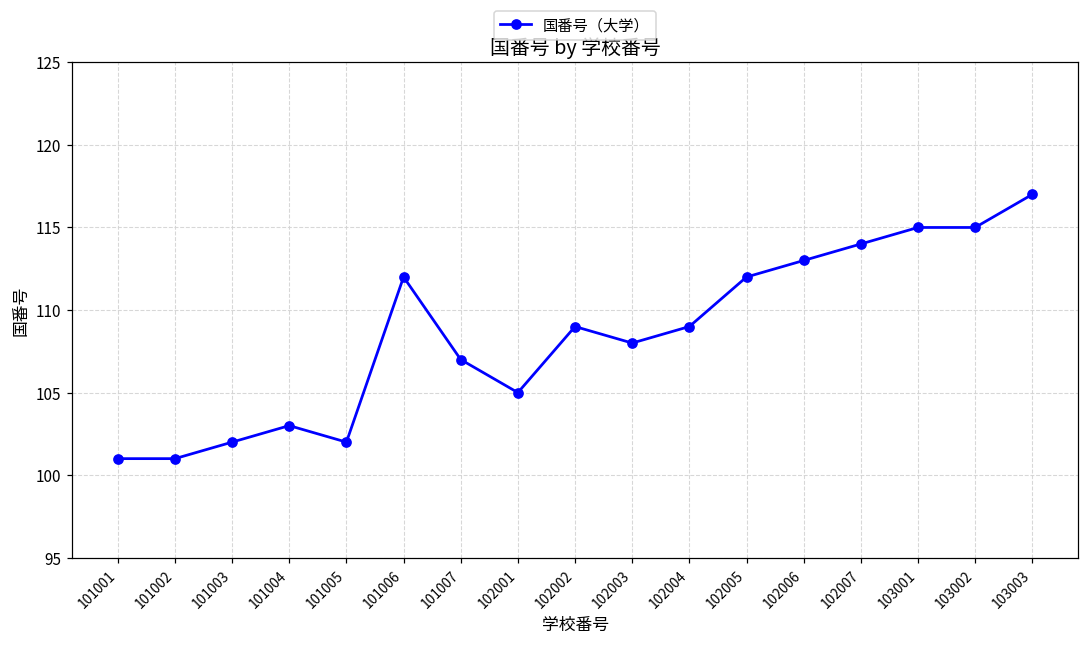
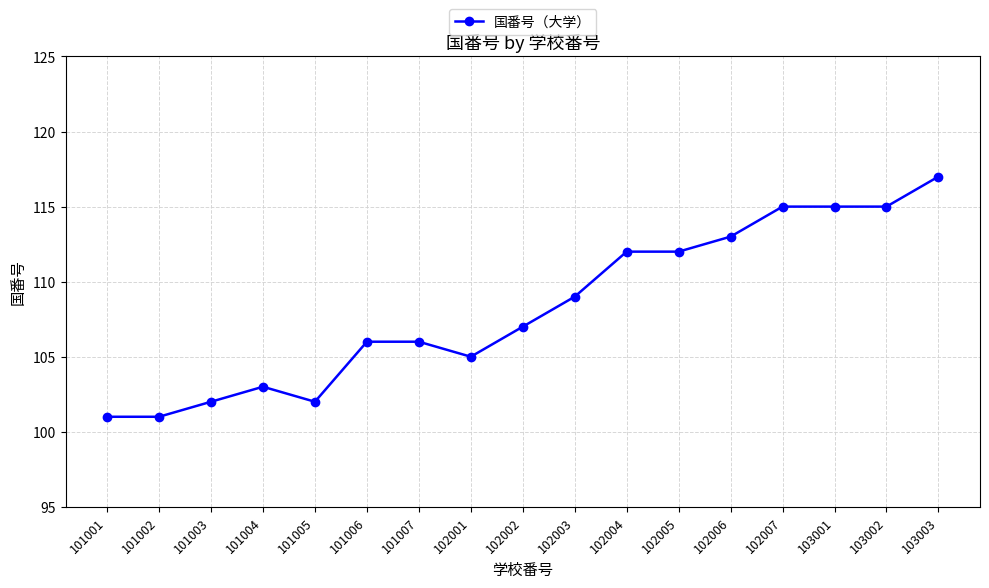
  {
    "101001": 101,
    "101002": 101,
    "101003": 102,
    "101004": 103,
    "101005": 102,
-   "101006": 112,
-   "101007": 107,
+   "101006": 106,
+   "101007": 106,
    "102001": 105,
-   "102002": 109,
-   "102003": 108,
-   "102004": 109,
+   "102002": 107,
+   "102003": 109,
+   "102004": 112,
    "102005": 112,
    "102006": 113,
-   "102007": 114,
+   "102007": 115,
    "103001": 115,
    "103002": 115,
    "103003": 117
  }
